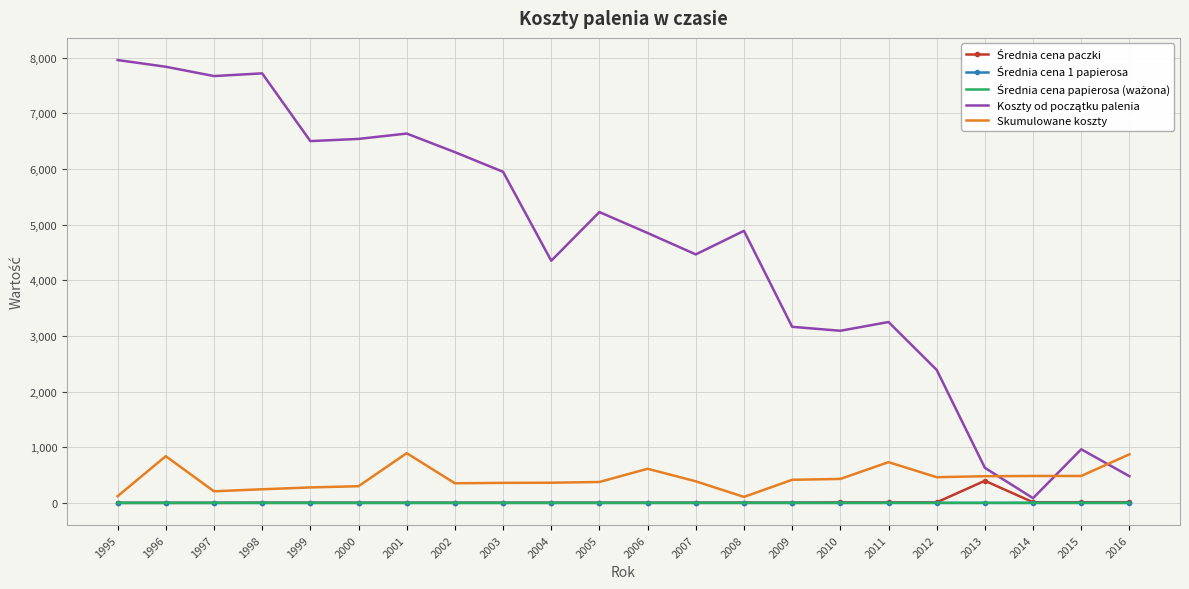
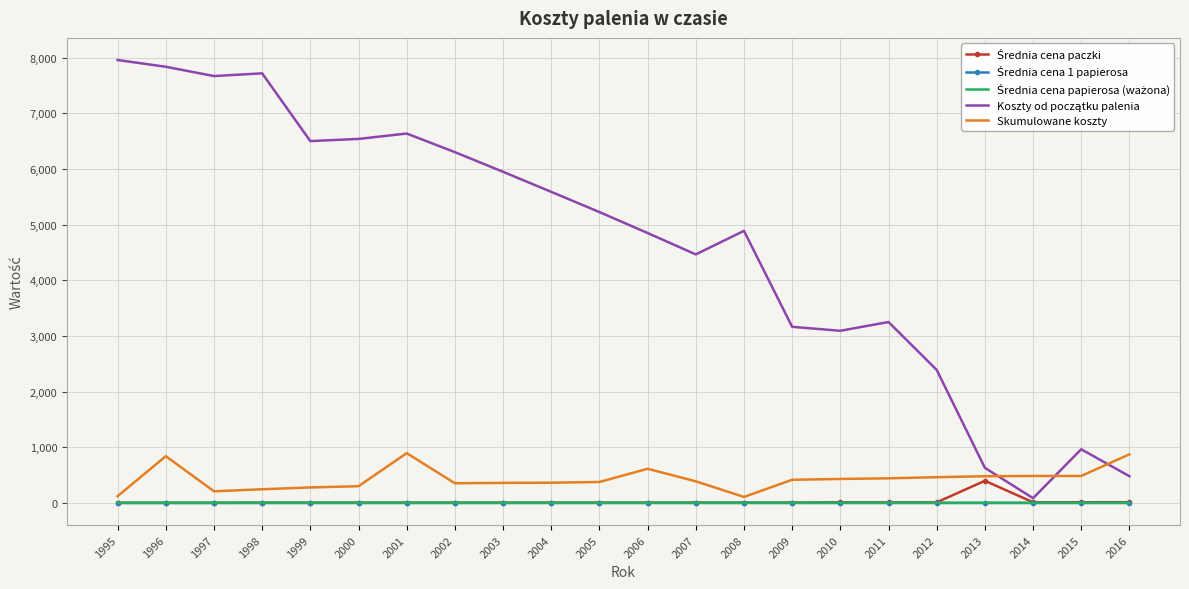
  {
    "Średnia cena paczki": {
      "2013": "400"
    },
    "Średnia cena papierosa (ważona)": {
      "2013": "0"
    },
    "Koszty od początku palenia": {
      "1995": "8,000",
      "1996": "7,800",
      "1997": "7,700",
      "1998": "7,700",
      "1999": "6,500",
      "2000": "6,500",
      "2001": "6,600",
      "2002": "6,300",
      "2003": "6,000",
-     "2004": "4,400",
+     "2004": "5,600",
      "2005": "5,200",
      "2006": "4,900",
      "2007": "4,500",
      "2008": "4,900",
      "2009": "3,200",
      "2010": "3,100",
      "2011": "3,300",
      "2012": "2,400",
      "2013": "600",
      "2014": "100",
      "2015": "1,000",
      "2016": "500"
    },
    "Skumulowane koszty": {
      "1995": "100",
      "1996": "800",
      "1997": "200",
      "1998": "200",
      "1999": "300",
      "2000": "300",
      "2001": "900",
      "2002": "400",
      "2003": "400",
      "2004": "400",
      "2005": "400",
      "2006": "600",
      "2007": "400",
      "2008": "100",
      "2009": "400",
      "2010": "400",
-     "2011": "700",
+     "2011": "400",
      "2012": "500",
      "2013": "500",
      "2014": "500",
      "2015": "500",
      "2016": "900"
    }
  }
